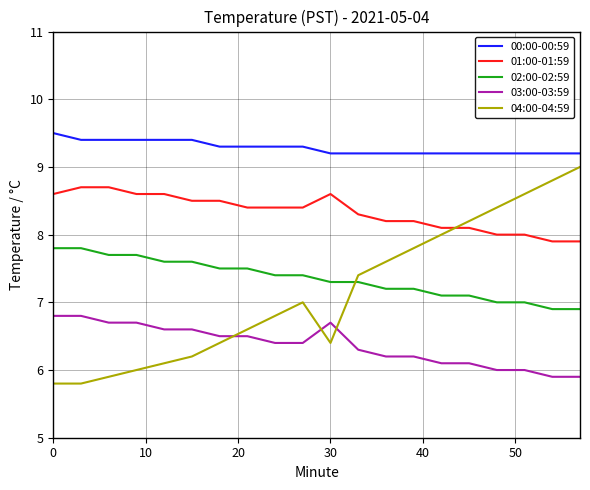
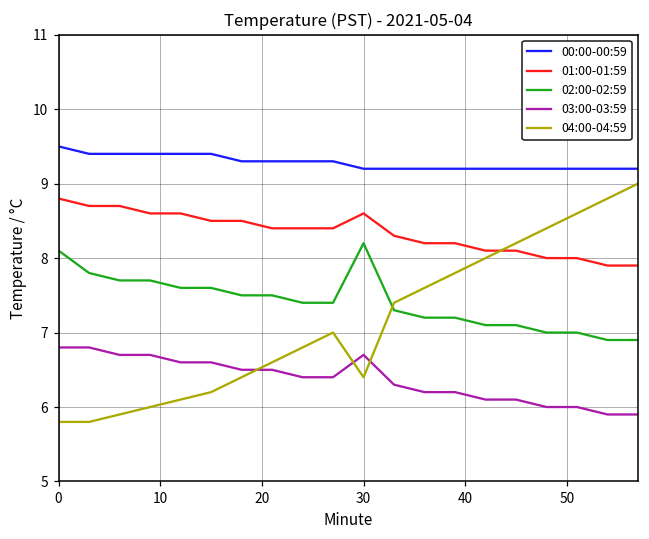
  {
    "00:00-00:59": {
      "0": 9.5,
      "30": 9.2
    },
    "01:00-01:59": {
-     "0": 8.6,
+     "0": 8.8,
      "30": 8.6
    },
    "02:00-02:59": {
-     "0": 7.8,
-     "30": 7.3
+     "0": 8.1,
+     "30": 8.2
    },
    "03:00-03:59": {
      "0": 6.8,
      "30": 6.7
    },
    "04:00-04:59": {
      "0": 5.8,
      "30": 6.4
    }
  }
